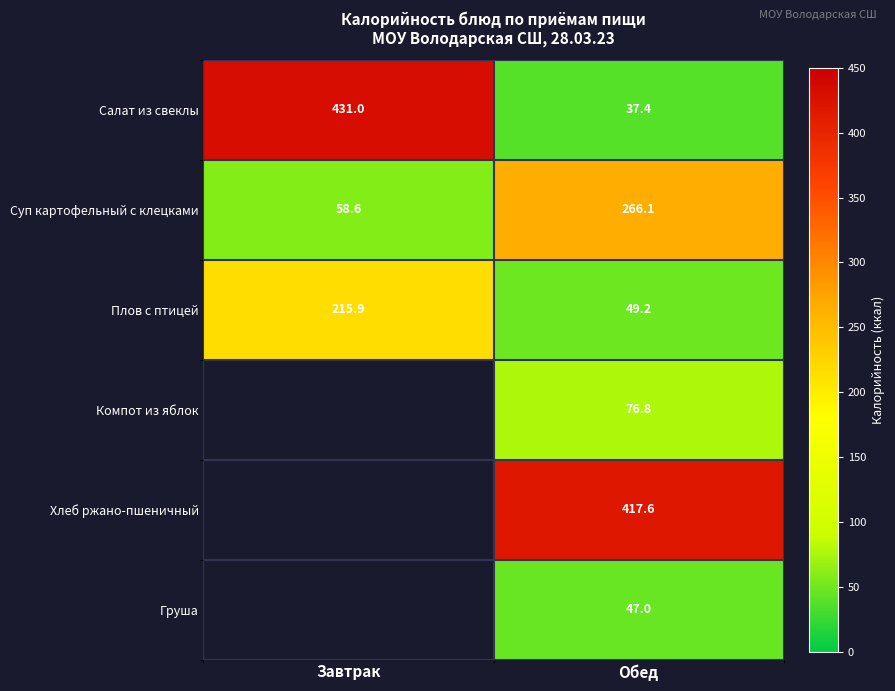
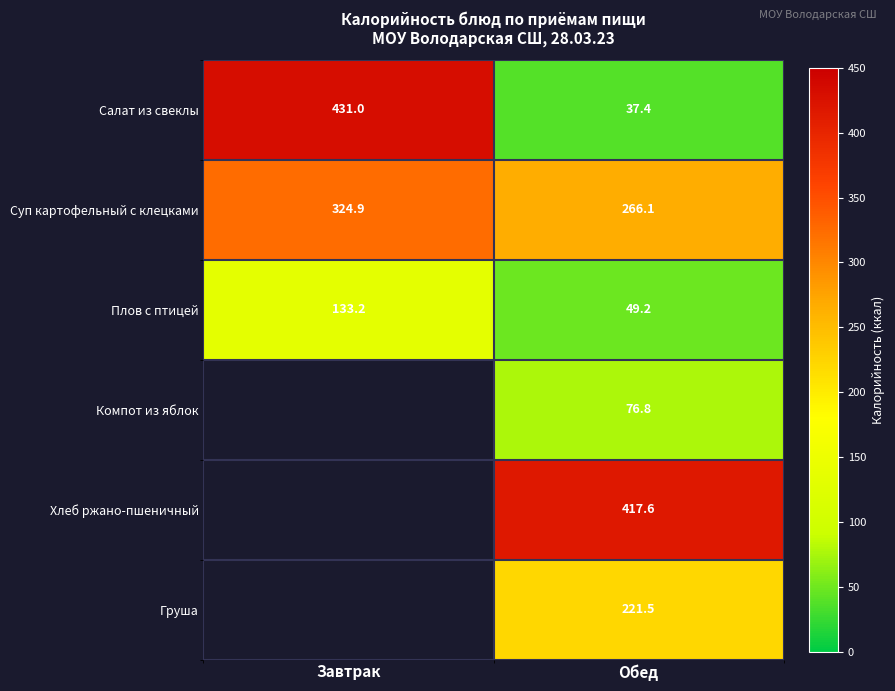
  {
    "Салат из свеклы": {
      "Завтрак": 431.0,
      "Обед": 37.4
    },
    "Суп картофельный с клецками": {
-     "Завтрак": 58.6,
+     "Завтрак": 324.9,
      "Обед": 266.1
    },
    "Плов с птицей": {
-     "Завтрак": 215.9,
+     "Завтрак": 133.2,
      "Обед": 49.2
    },
    "Компот из яблок": {
      "Обед": 76.8
    },
    "Хлеб ржано-пшеничный": {
      "Обед": 417.6
    },
    "Груша": {
-     "Обед": 47.0
+     "Обед": 221.5
    }
  }
